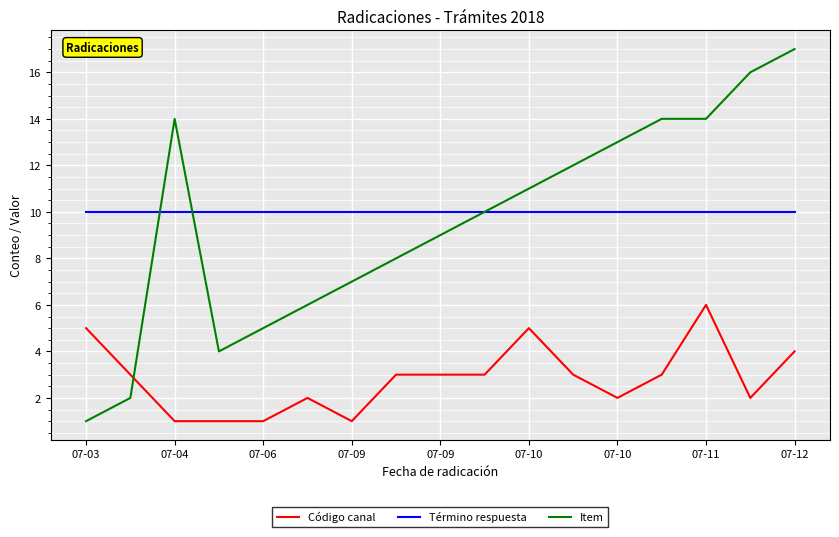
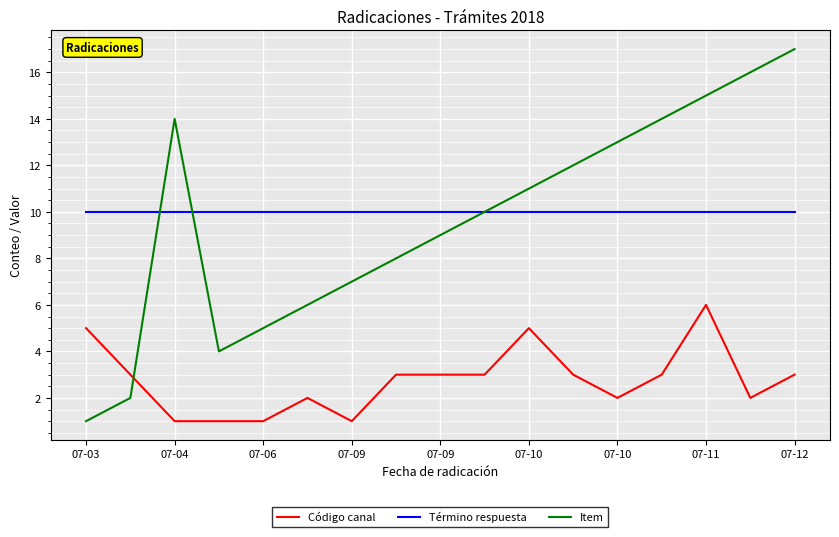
  {
    "Código canal": {
      "07-03": 5,
      "07-04": 1,
      "07-06": 1,
      "07-11": 6,
-     "07-12": 4
+     "07-12": 3
    },
    "Término respuesta": {
      "07-03": 10,
      "07-04": 10,
      "07-06": 10,
      "07-11": 10,
      "07-12": 10
    },
    "Item": {
      "07-03": 1,
      "07-04": 14,
      "07-06": 5,
-     "07-11": 14,
+     "07-11": 15,
      "07-12": 17
    }
  }
